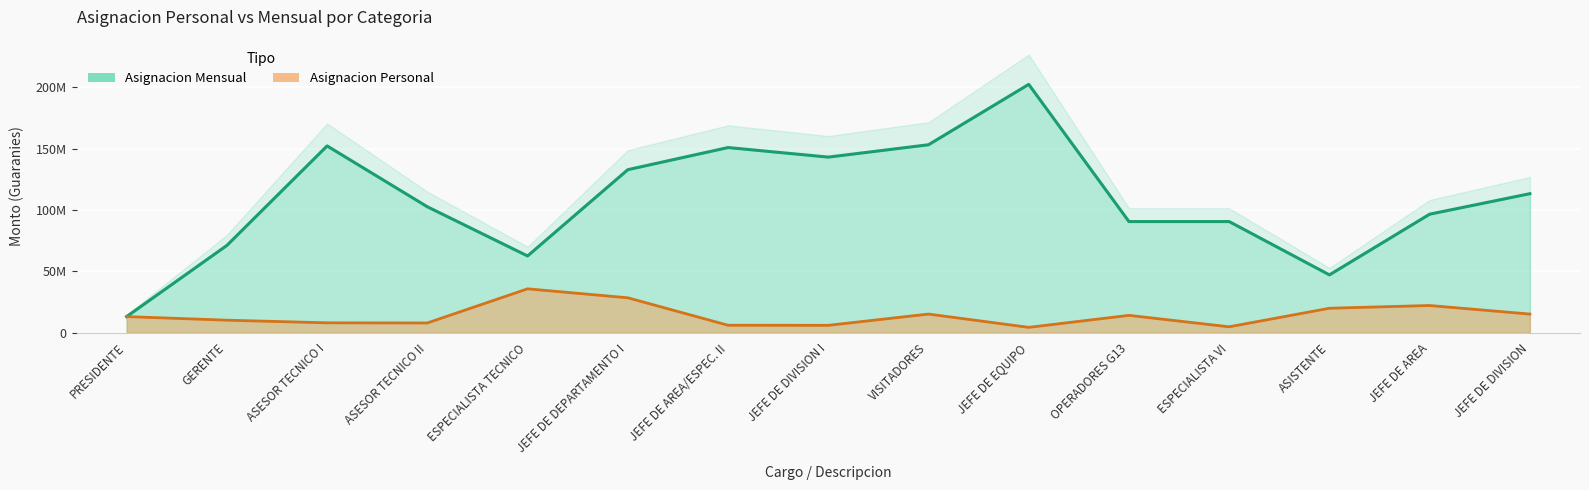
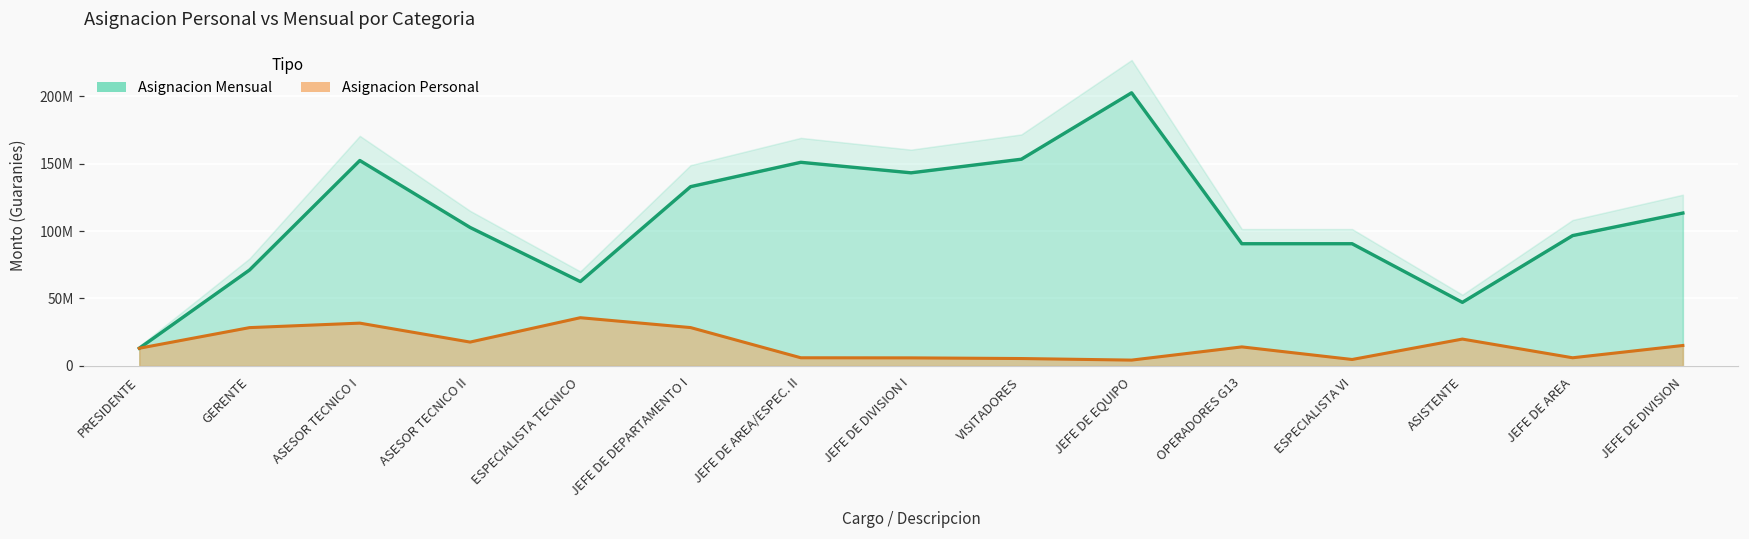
  {
    "Asignacion Personal": {
-     "GERENTE": 10000000,
-     "ASESOR TECNICO I": 8000000,
-     "ASESOR TECNICO II": 8000000,
+     "GERENTE": 28000000,
+     "ASESOR TECNICO I": 32000000,
+     "ASESOR TECNICO II": 18000000,
      "ESPECIALISTA TECNICO": 36000000,
      "JEFE DE DEPARTAMENTO I": 28000000,
      "JEFE DE AREA/ESPEC. II": 6000000,
      "JEFE DE DIVISION I": 6000000,
-     "VISITADORES": 15000000,
+     "VISITADORES": 5000000,
      "JEFE DE EQUIPO": 4000000,
      "OPERADORES G13": 14000000,
      "ESPECIALISTA VI": 5000000,
      "ASISTENTE": 20000000,
-     "JEFE DE AREA": 22000000,
+     "JEFE DE AREA": 6000000,
      "JEFE DE DIVISION": 15000000
    }
  }
